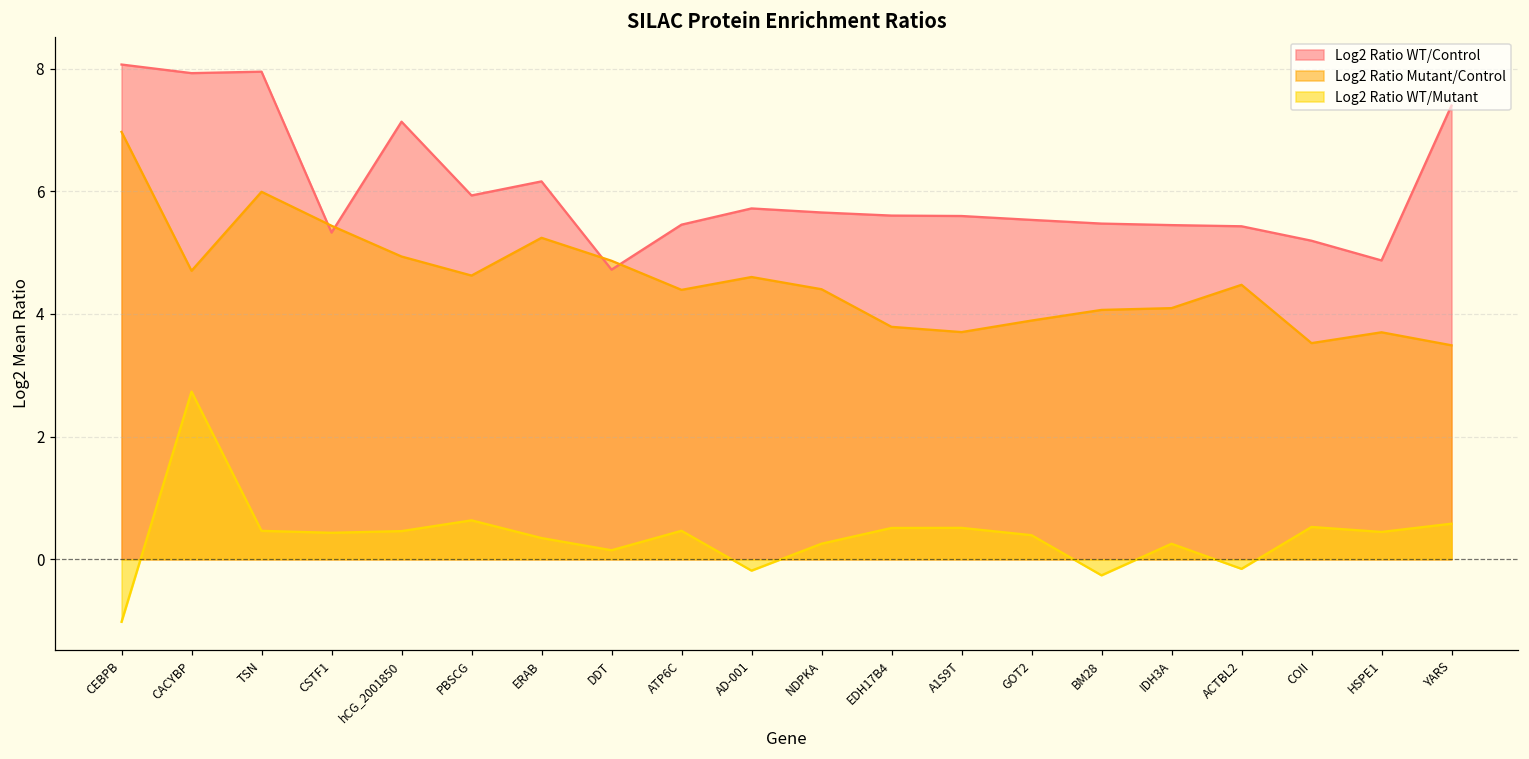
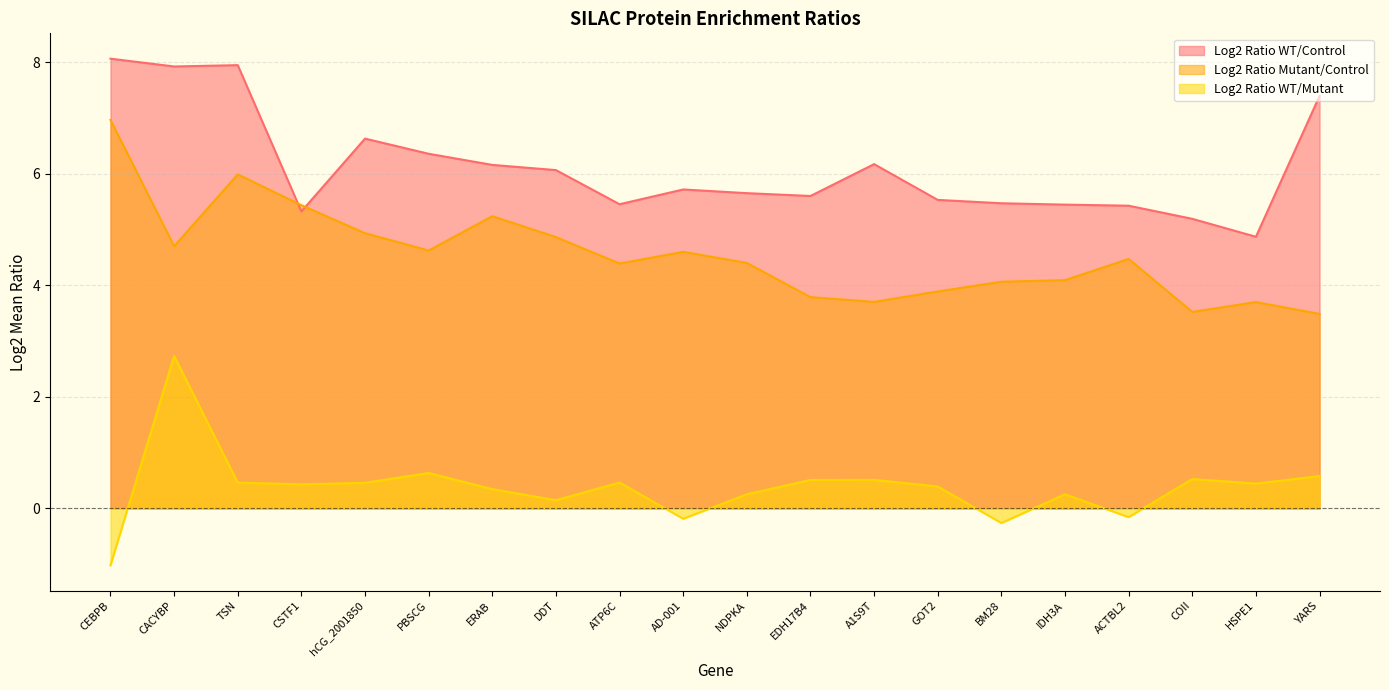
  {
    "Log2 Ratio WT/Control": {
      "CEBPB": 8.1,
      "CACYBP": 7.9,
      "TSN": 8.0,
      "CSTF1": 5.3,
-     "hCG_2001850": 7.1,
-     "PBSCG": 5.9,
+     "hCG_2001850": 6.6,
+     "PBSCG": 6.4,
      "ERAB": 6.2,
-     "DDT": 4.7,
+     "DDT": 6.1,
      "ATP6C": 5.5,
      "AD-001": 5.7,
      "NDPKA": 5.7,
      "EDH17B4": 5.6,
-     "A1S9T": 5.6,
+     "A1S9T": 6.2,
      "GOT2": 5.5,
      "BM28": 5.5,
      "IDH3A": 5.4,
      "ACTBL2": 5.4,
      "COII": 5.2,
      "HSPE1": 4.9
    }
  }
